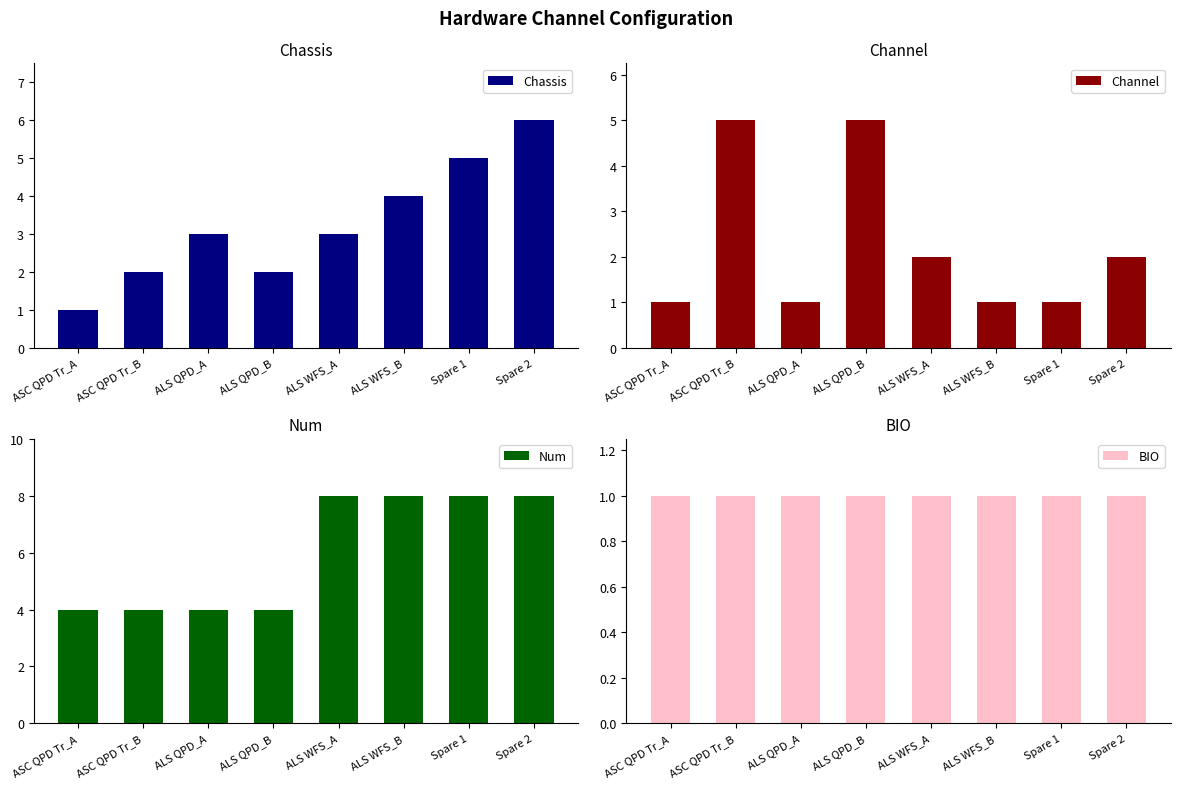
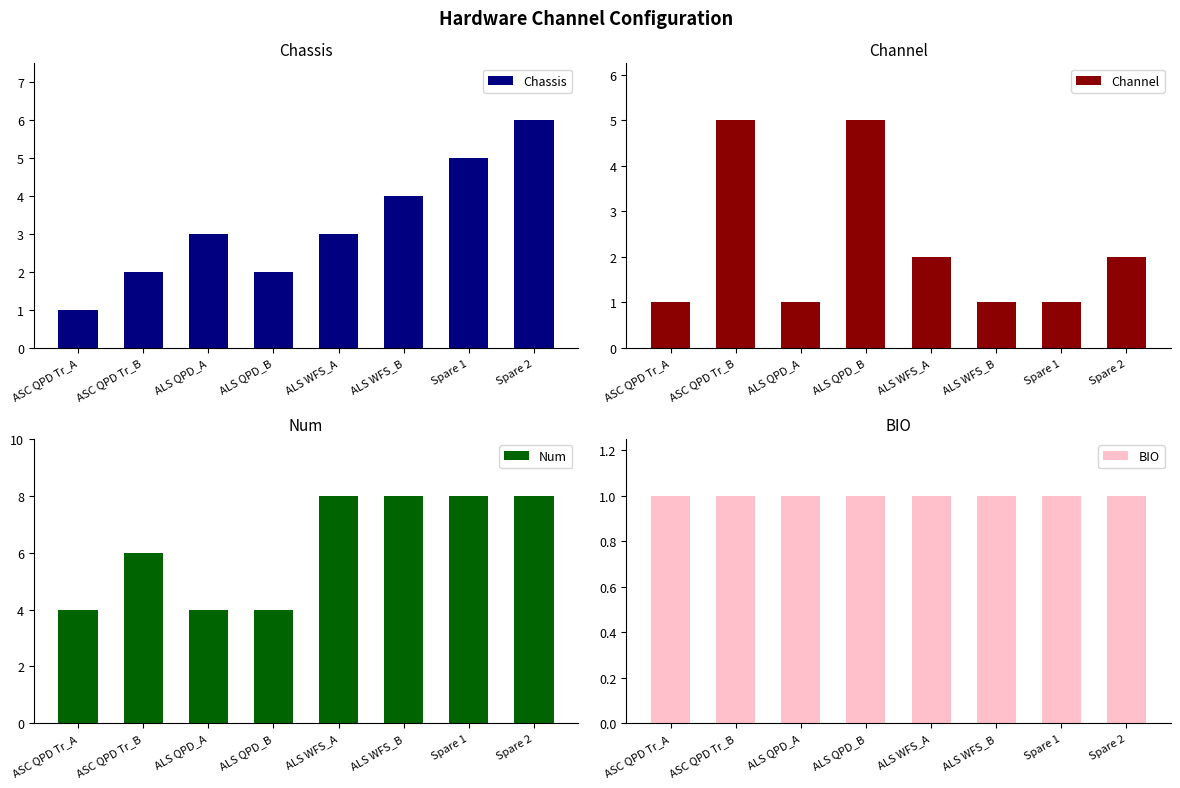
  {
    "Chassis": {
      "ASC QPD Tr_A": 1.0,
      "ASC QPD Tr_B": 2.0,
      "ALS QPD_A": 3.0,
      "ALS QPD_B": 2.0,
      "ALS WFS_A": 3.0,
      "ALS WFS_B": 4.0,
      "Spare 1": 5.0,
      "Spare 2": 6.0
    },
    "Channel": {
      "ASC QPD Tr_A": 1.0,
      "ASC QPD Tr_B": 5.0,
      "ALS QPD_A": 1.0,
      "ALS QPD_B": 5.0,
      "ALS WFS_A": 2.0,
      "ALS WFS_B": 1.0,
      "Spare 1": 1.0,
      "Spare 2": 2.0
    },
    "Num": {
      "ASC QPD Tr_A": 4,
-     "ASC QPD Tr_B": 4,
+     "ASC QPD Tr_B": 6,
      "ALS QPD_A": 4,
      "ALS QPD_B": 4,
      "ALS WFS_A": 8,
      "ALS WFS_B": 8,
      "Spare 1": 8,
      "Spare 2": 8
    },
    "BIO": {
      "ASC QPD Tr_A": 1.00,
      "ASC QPD Tr_B": 1.00,
      "ALS QPD_A": 1.00,
      "ALS QPD_B": 1.00,
      "ALS WFS_A": 1.00,
      "ALS WFS_B": 1.00,
      "Spare 1": 1.00,
      "Spare 2": 1.00
    }
  }
